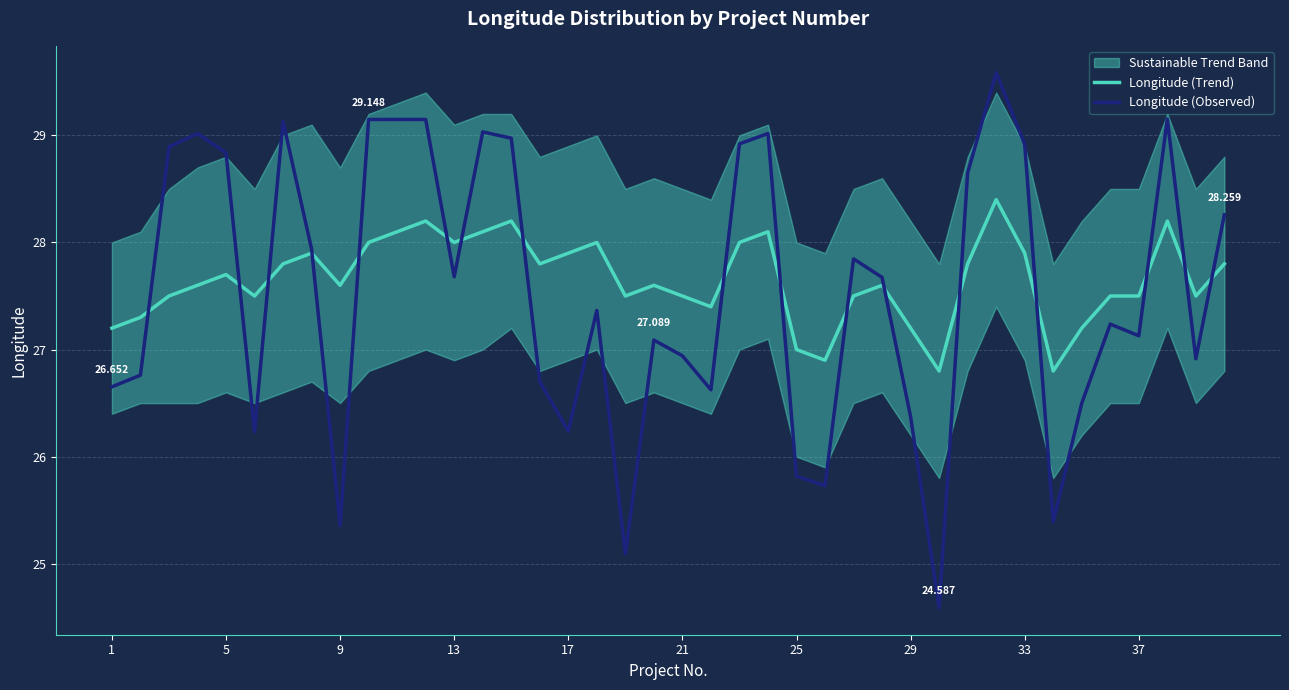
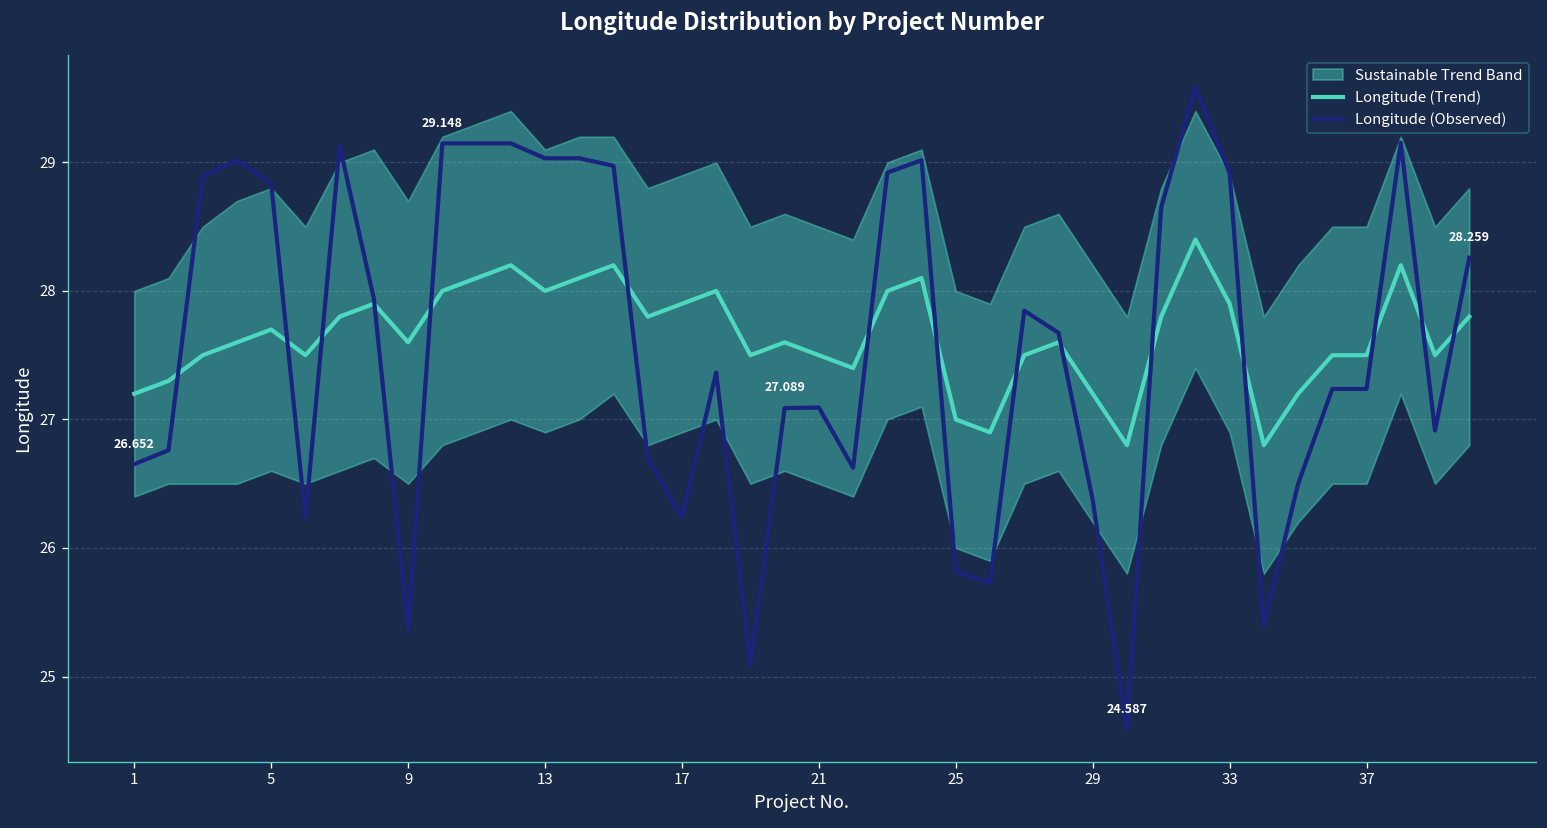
  {
    "Longitude (Observed)": {
      "5": 28.84,
      "9": 25.36,
-     "13": 27.68,
+     "13": 29.03,
      "17": 26.24,
-     "21": 26.94,
+     "21": 27.09,
      "25": 25.82,
      "29": 26.37,
-     "37": 27.13
+     "37": 27.24
    }
  }
